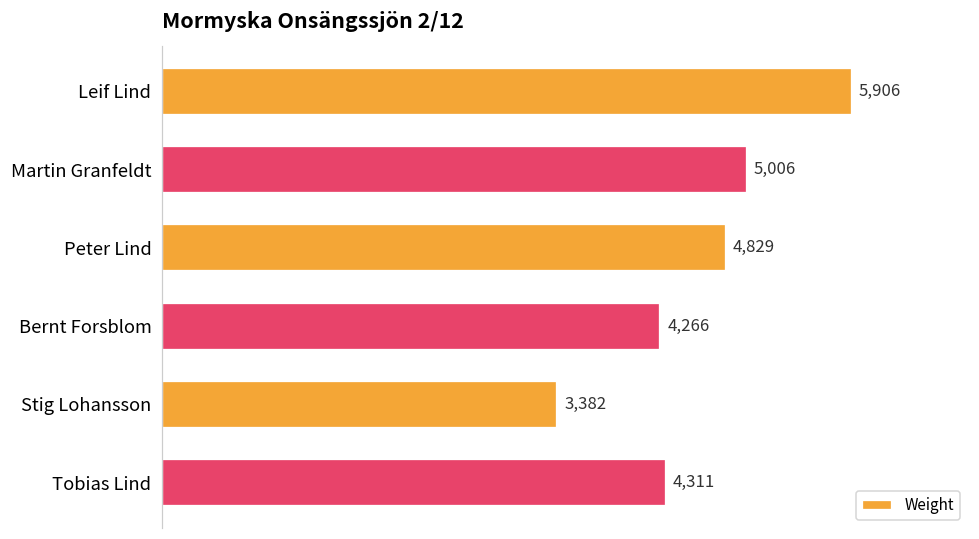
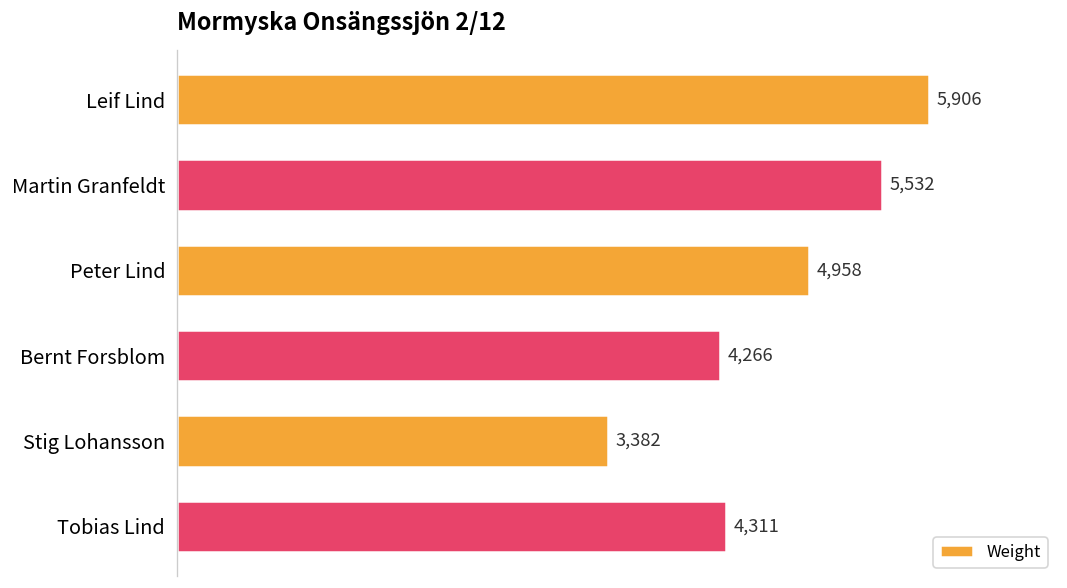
  {
    "Leif Lind": "5,906",
-   "Martin Granfeldt": "5,006",
-   "Peter Lind": "4,829",
+   "Martin Granfeldt": "5,532",
+   "Peter Lind": "4,958",
    "Bernt Forsblom": "4,266",
    "Stig Lohansson": "3,382",
    "Tobias Lind": "4,311"
  }
